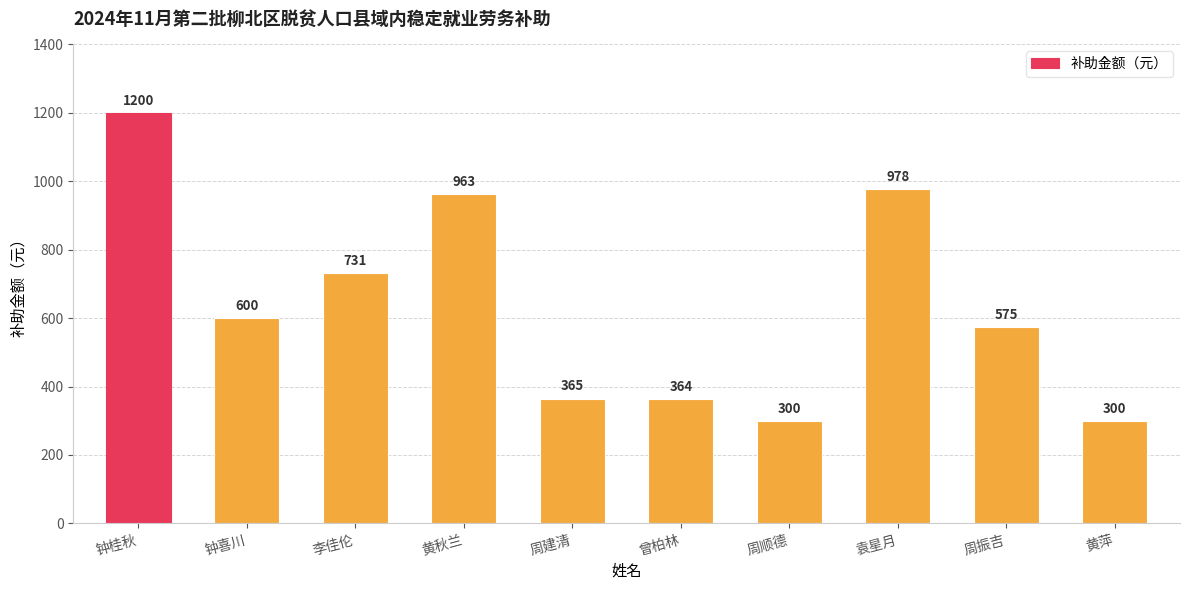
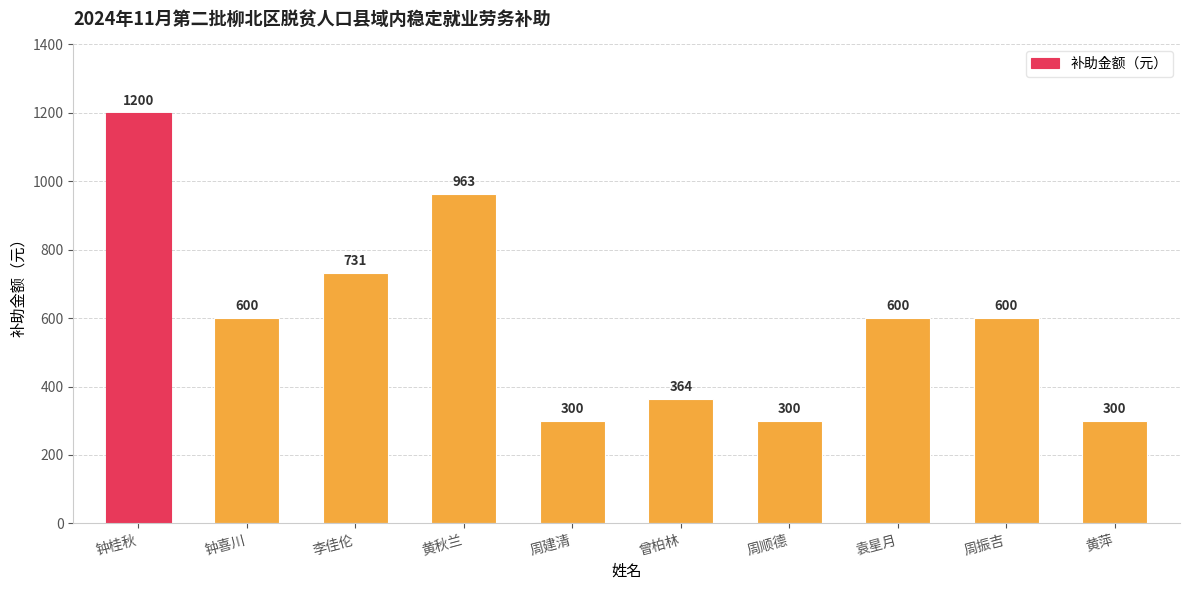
  {
    "钟桂秋": 1200,
    "钟喜川": 600,
    "李佳伦": 731,
    "黄秋兰": 963,
-   "周建清": 365,
+   "周建清": 300,
    "曾柏林": 364,
    "周顺德": 300,
-   "袁星月": 978,
-   "周振吉": 575,
+   "袁星月": 600,
+   "周振吉": 600,
    "黄萍": 300
  }
